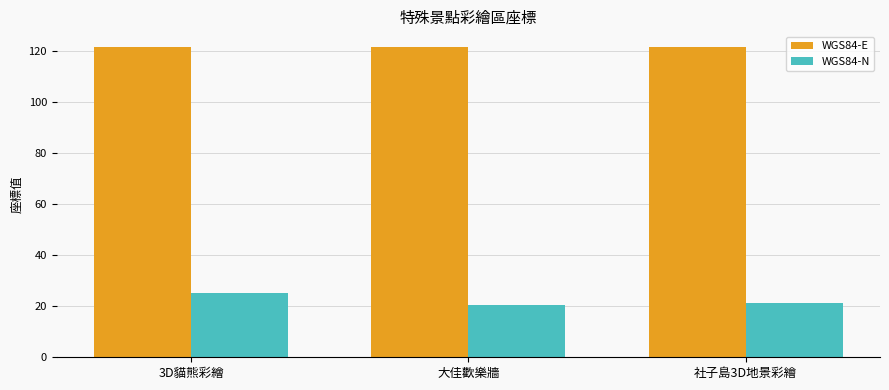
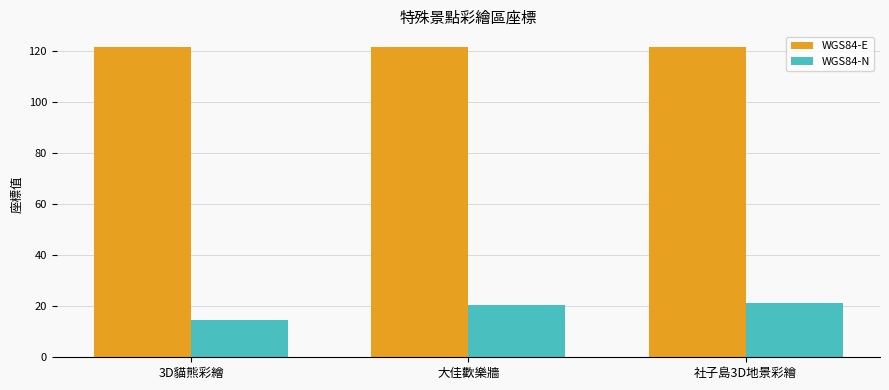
  {
    "WGS84-E": {
      "3D貓熊彩繪": 122,
      "大佳歡樂牆": 122,
      "社子島3D地景彩繪": 121
    },
    "WGS84-N": {
-     "3D貓熊彩繪": 25,
+     "3D貓熊彩繪": 15,
      "大佳歡樂牆": 21,
      "社子島3D地景彩繪": 21
    }
  }
